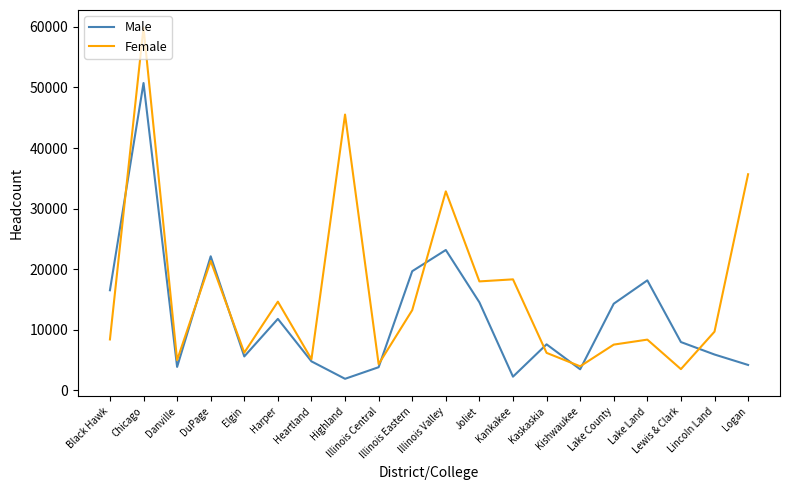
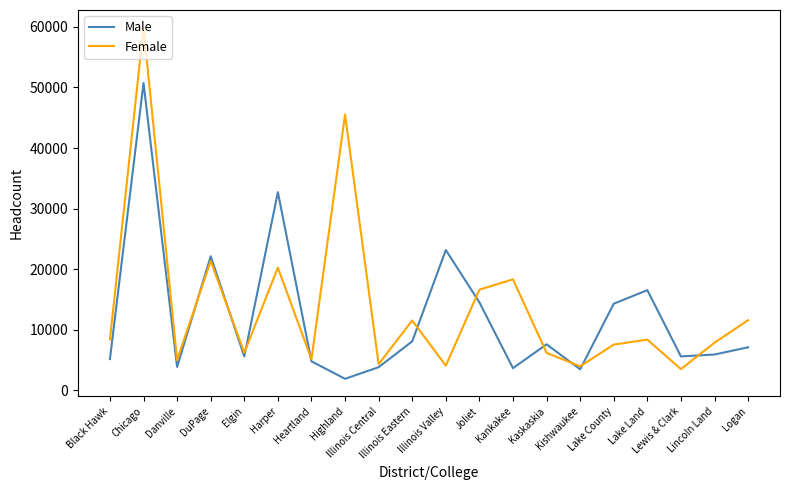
  {
    "Male": {
-     "Black Hawk": 17000,
+     "Black Hawk": 5000,
      "Chicago": 51000,
      "Danville": 4000,
      "DuPage": 22000,
      "Elgin": 6000,
-     "Harper": 12000,
+     "Harper": 33000,
      "Highland": 2000,
      "Illinois Central": 4000,
-     "Illinois Eastern": 20000,
+     "Illinois Eastern": 8000,
      "Illinois Valley": 23000,
      "Joliet": 15000,
-     "Kankakee": 2000,
+     "Kankakee": 4000,
      "Kaskaskia": 8000,
      "Kishwaukee": 3000,
      "Lake County": 14000,
-     "Lake Land": 18000,
-     "Lewis & Clark": 8000,
+     "Lake Land": 17000,
+     "Lewis & Clark": 6000,
      "Lincoln Land": 6000,
-     "Logan": 4000
+     "Logan": 7000
    },
    "Female": {
      "Black Hawk": 8000,
      "Danville": 5000,
      "DuPage": 21000,
      "Elgin": 6000,
-     "Harper": 15000,
+     "Harper": 20000,
      "Highland": 46000,
      "Illinois Central": 4000,
-     "Illinois Eastern": 13000,
-     "Illinois Valley": 33000,
-     "Joliet": 18000,
+     "Illinois Eastern": 12000,
+     "Illinois Valley": 4000,
+     "Joliet": 17000,
      "Kankakee": 18000,
      "Kaskaskia": 6000,
      "Kishwaukee": 4000,
      "Lake County": 8000,
      "Lake Land": 8000,
      "Lewis & Clark": 3000,
-     "Lincoln Land": 10000,
-     "Logan": 36000
+     "Lincoln Land": 8000,
+     "Logan": 12000
    }
  }
